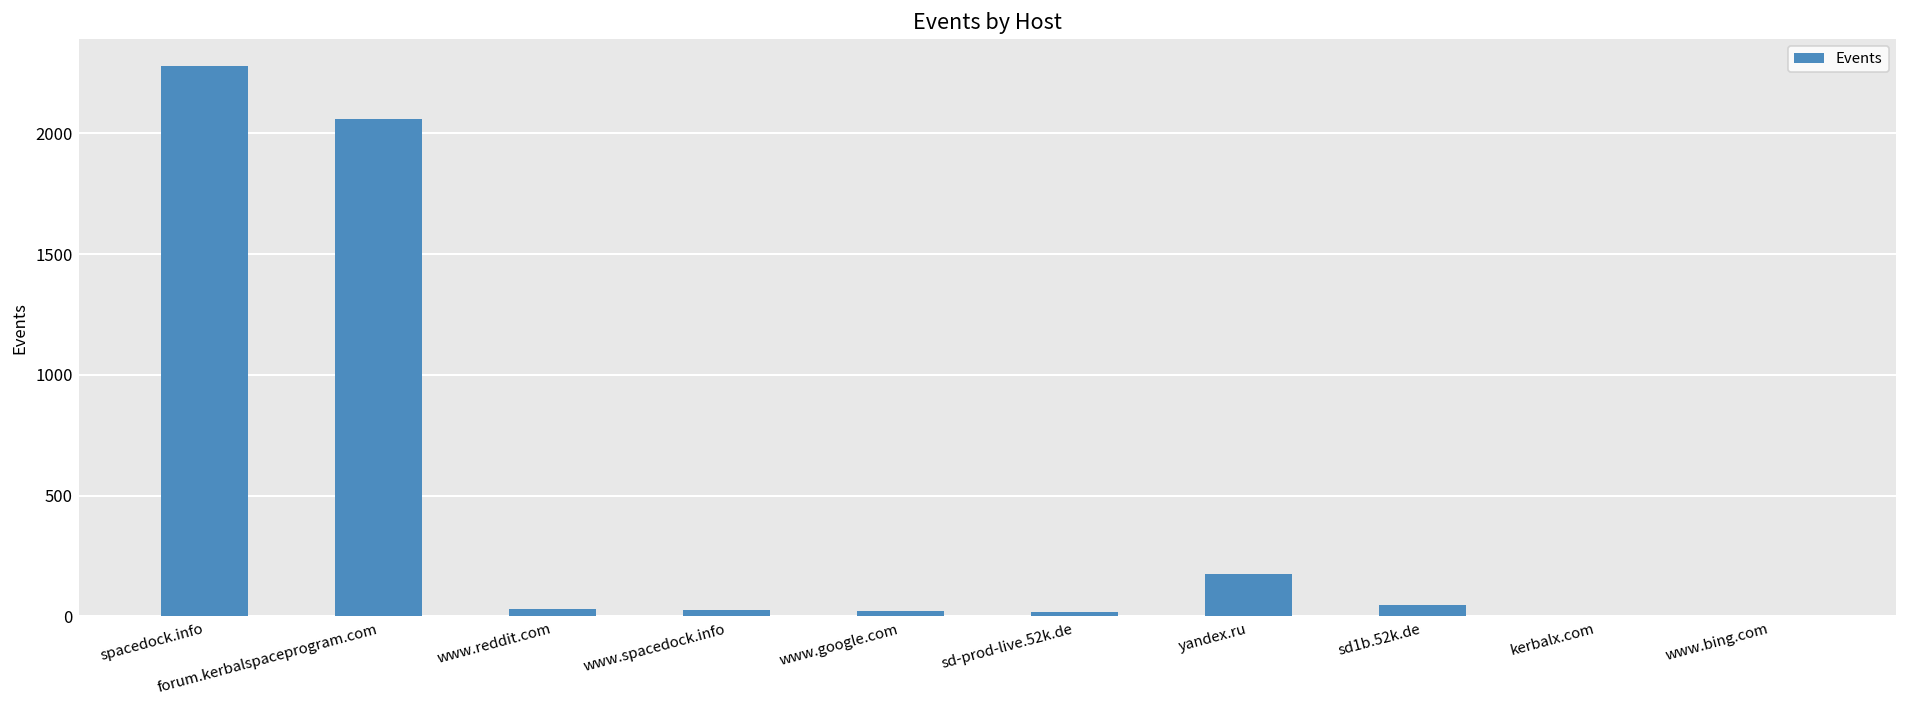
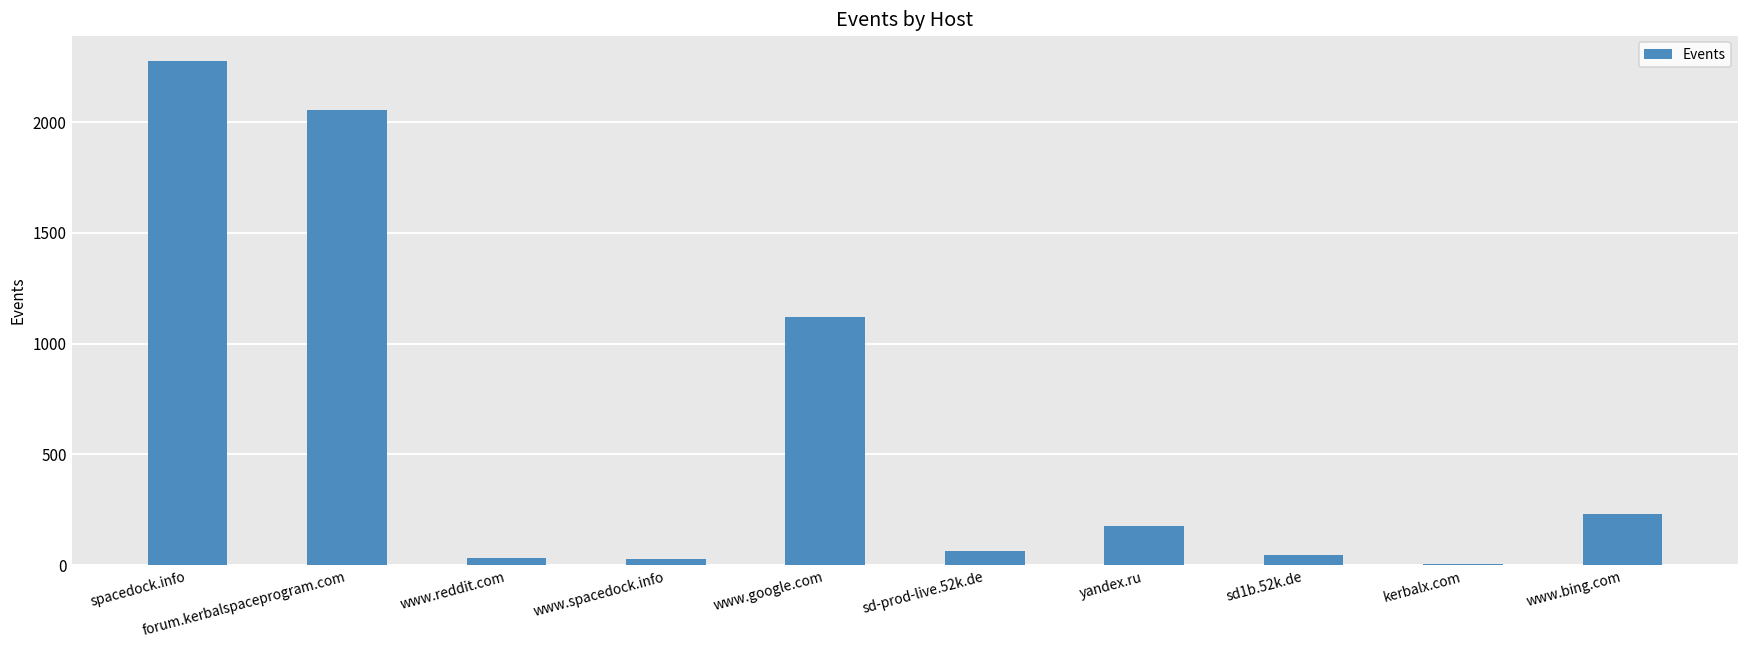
  {
    "spacedock.info": 2280,
    "forum.kerbalspaceprogram.com": 2060,
    "www.reddit.com": 30,
    "www.spacedock.info": 30,
-   "www.google.com": 20,
-   "sd-prod-live.52k.de": 20,
+   "www.google.com": 1120,
+   "sd-prod-live.52k.de": 60,
    "yandex.ru": 180,
    "sd1b.52k.de": 50,
-   "www.bing.com": 0
+   "www.bing.com": 230
  }
